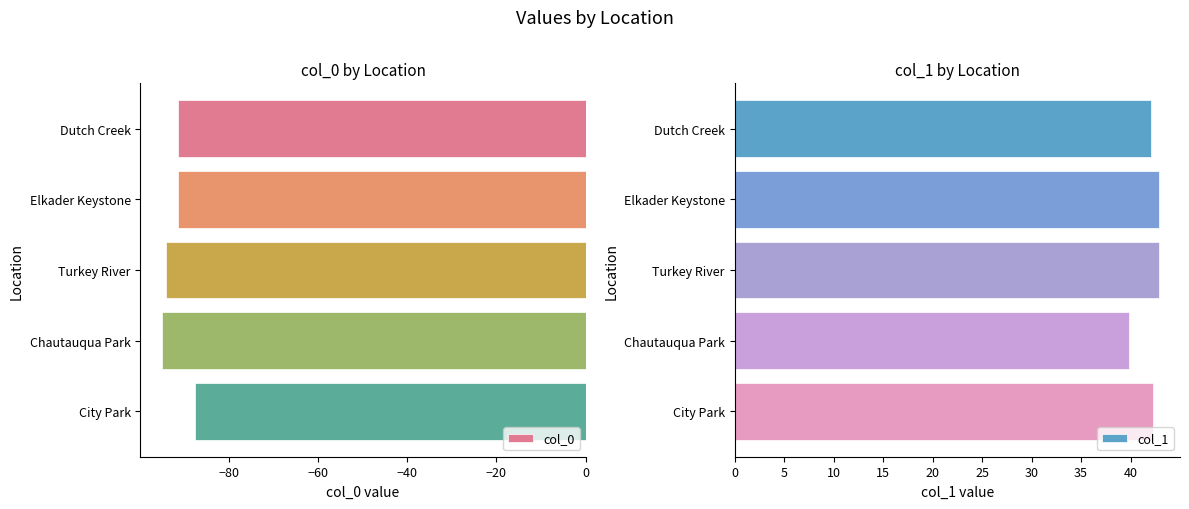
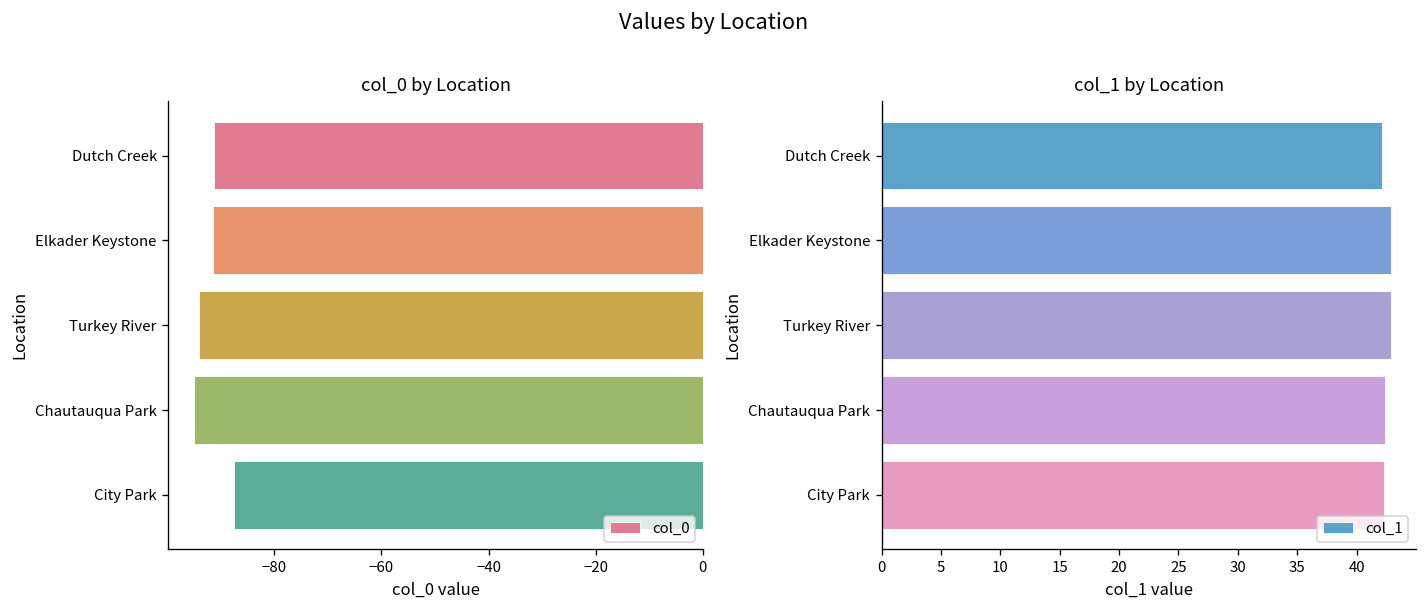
  {
    "col_0 by Location": {
      "Dutch Creek": -91,
      "Elkader Keystone": -91,
      "Turkey River": -94,
      "Chautauqua Park": -95,
      "City Park": -88
    },
    "col_1 by Location": {
      "Dutch Creek": 42,
      "Elkader Keystone": 43,
      "Turkey River": 43,
-     "Chautauqua Park": 40,
+     "Chautauqua Park": 42,
      "City Park": 42
    }
  }
